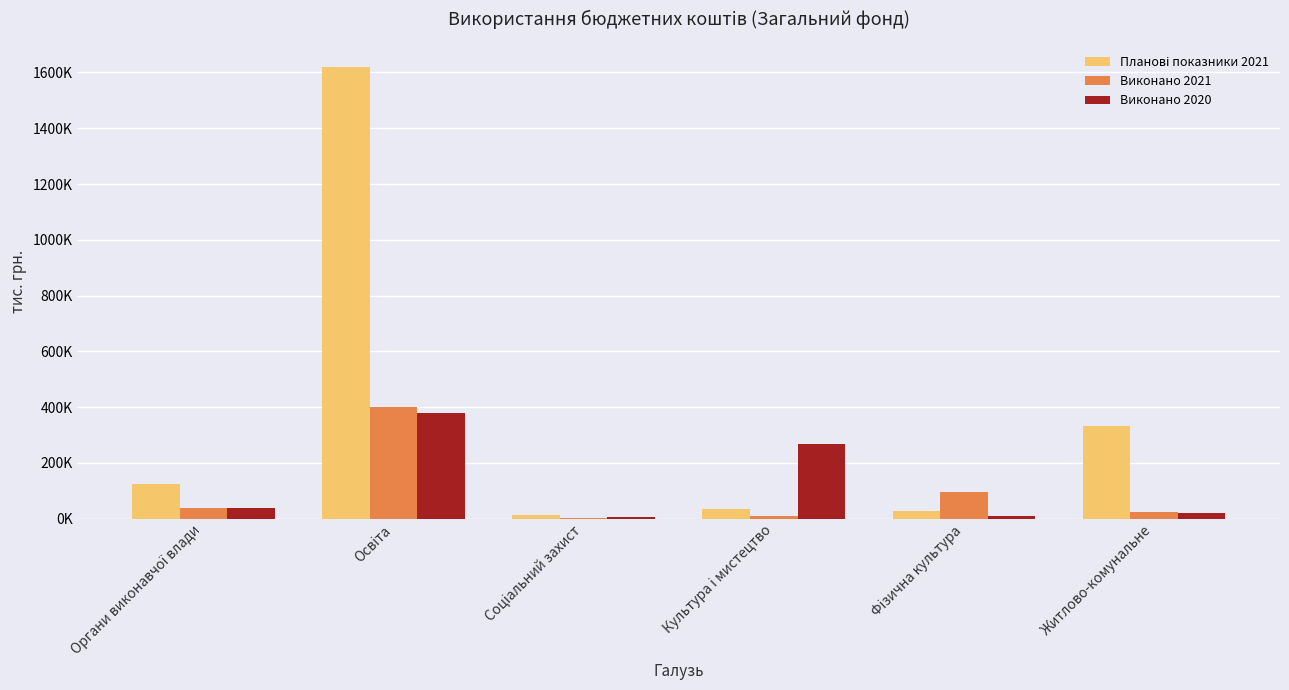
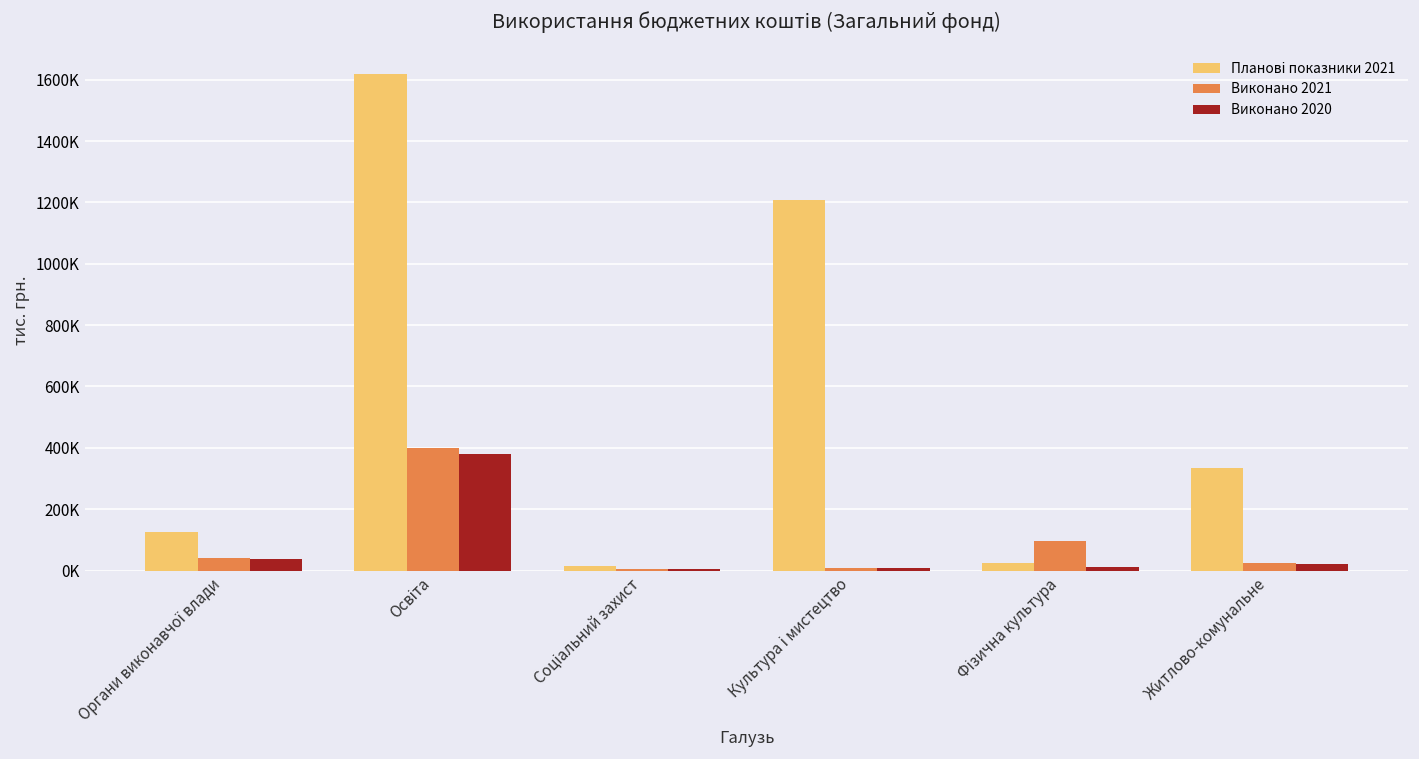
  {
    "Планові показники 2021": {
      "Органи виконавчої влади": 120000,
      "Освіта": 1620000,
      "Соціальний захист": 10000,
-     "Культура і мистецтво": 40000,
+     "Культура і мистецтво": 1210000,
      "Фізична культура": 30000,
      "Житлово-комунальне": 330000
    },
    "Виконано 2021": {
      "Органи виконавчої влади": 40000,
      "Освіта": 400000,
      "Культура і мистецтво": 10000,
      "Фізична культура": 100000,
      "Житлово-комунальне": 20000
    },
    "Виконано 2020": {
      "Органи виконавчої влади": 40000,
      "Освіта": 380000,
-     "Культура і мистецтво": 270000,
+     "Культура і мистецтво": 10000,
      "Фізична культура": 10000,
      "Житлово-комунальне": 20000
    }
  }
